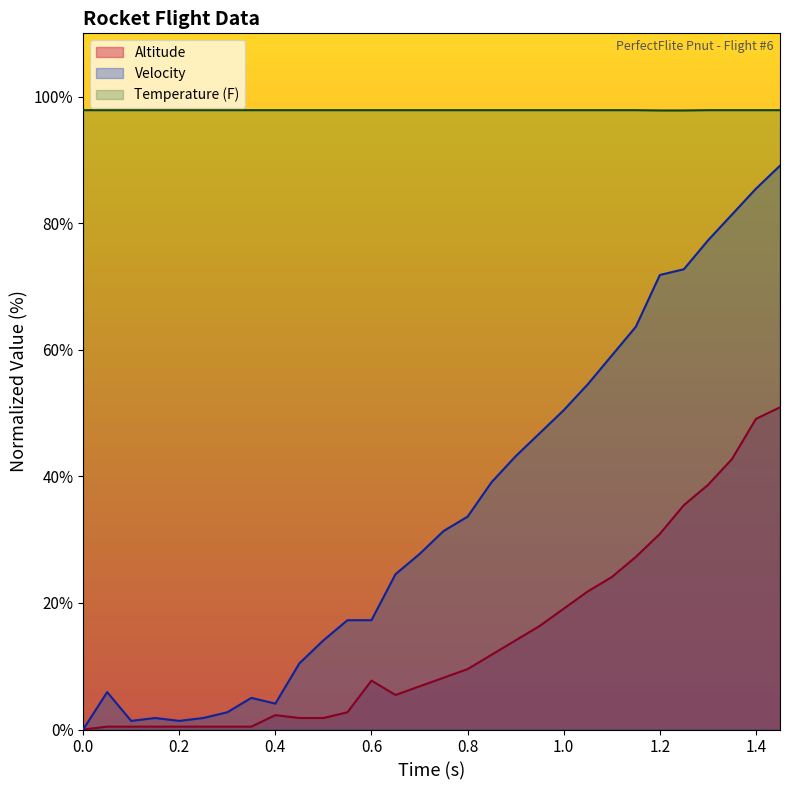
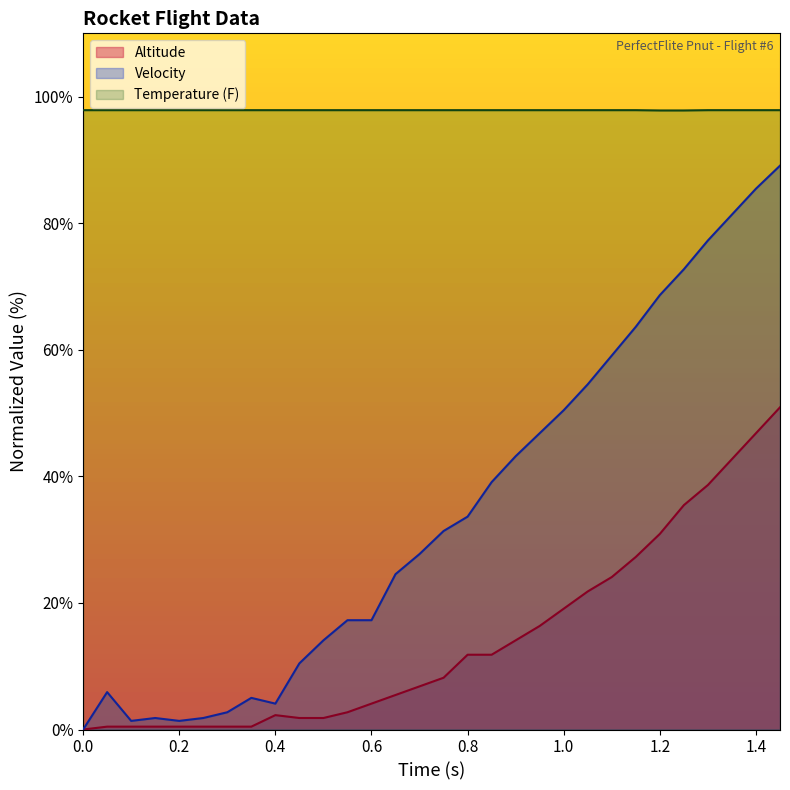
  {
    "Altitude": {
      "0.2": "0%",
      "0.4": "2%",
-     "0.6": "8%",
-     "0.8": "10%",
+     "0.6": "4%",
+     "0.8": "12%",
      "1.0": "19%",
      "1.2": "31%",
-     "1.4": "49%"
+     "1.4": "47%"
    },
    "Velocity": {
      "0.2": "1%",
      "0.4": "4%",
      "0.6": "17%",
      "0.8": "34%",
      "1.0": "50%",
-     "1.2": "72%",
+     "1.2": "69%",
      "1.4": "85%"
    },
    "Temperature (F)": {
      "0.0": "98%",
      "0.2": "98%",
      "0.4": "98%",
      "0.6": "98%",
      "0.8": "98%",
      "1.0": "98%",
      "1.2": "98%",
      "1.4": "98%"
    }
  }
